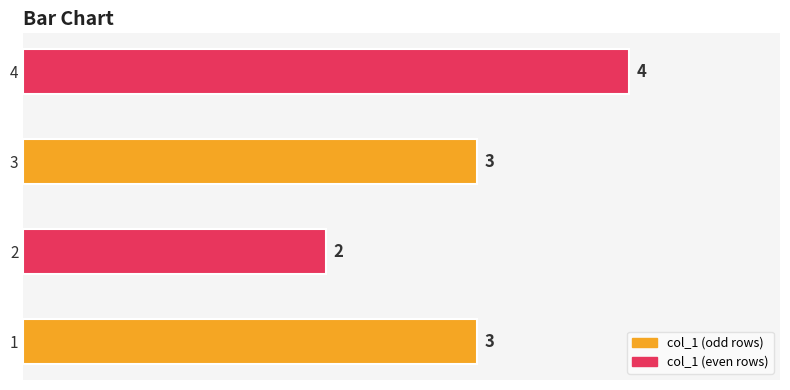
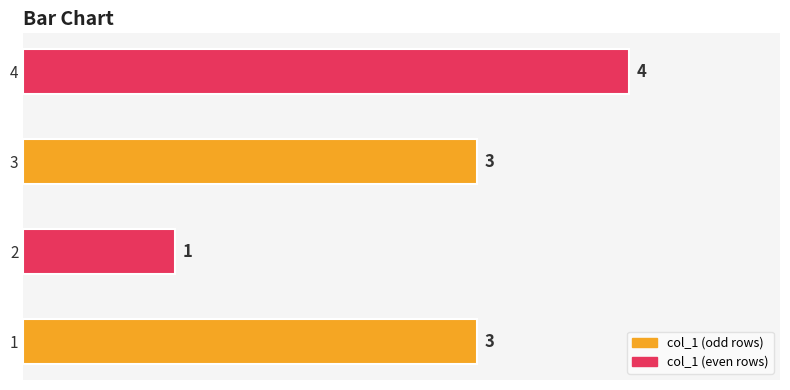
  {
    "4": 4,
    "3": 3,
-   "2": 2,
+   "2": 1,
    "1": 3
  }
